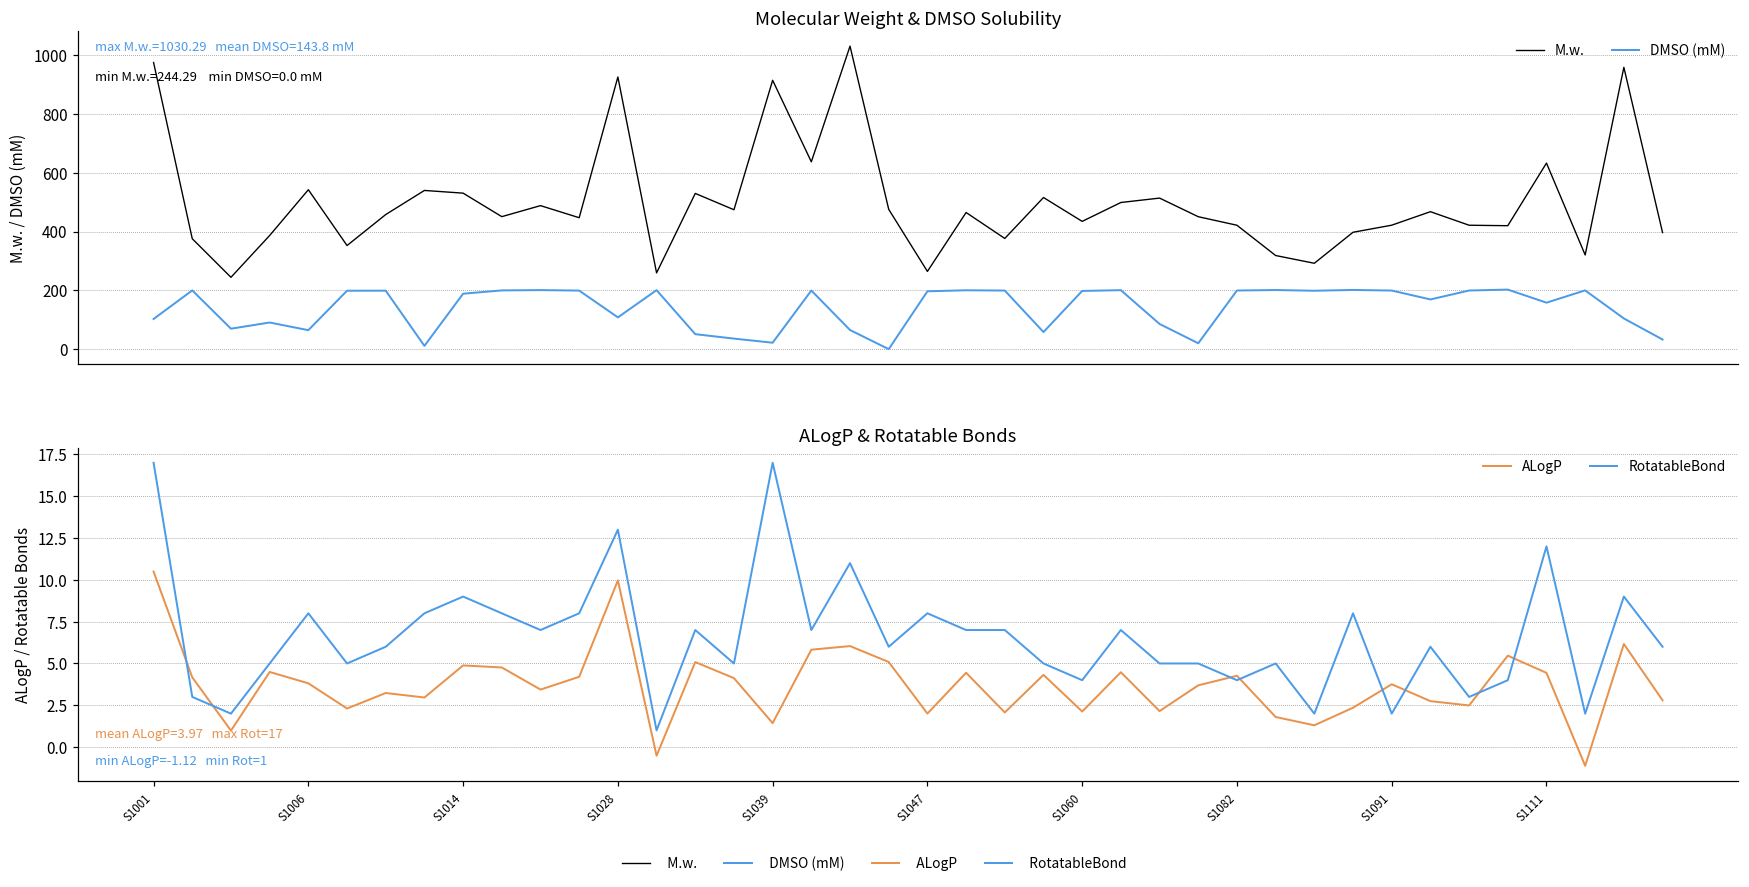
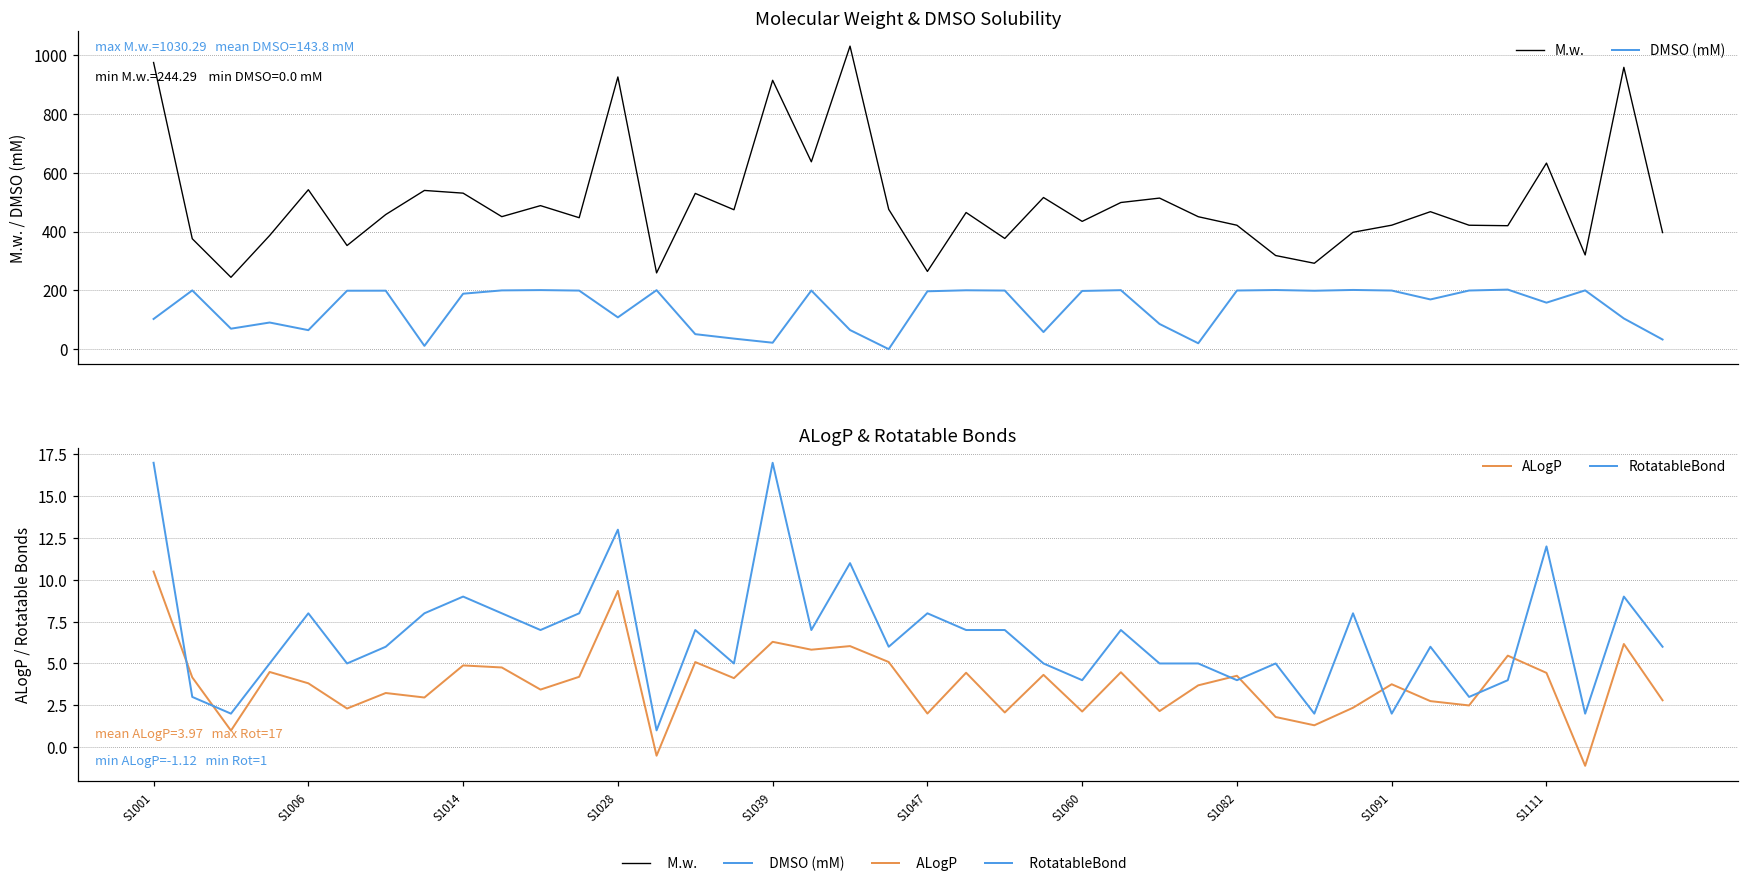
  {
    "ALogP & Rotatable Bonds": {
      "ALogP": {
        "S1001": 10.5,
        "S1006": 3.8,
        "S1014": 4.9,
-       "S1028": 10.0,
-       "S1039": 1.4,
+       "S1028": 9.3,
+       "S1039": 6.3,
        "S1047": 2.0,
        "S1060": 2.1,
        "S1082": 4.3,
        "S1091": 3.8,
        "S1111": 4.4
      },
      "RotatableBond": {
        "S1001": 17.0,
        "S1006": 8.0,
        "S1014": 9.0,
        "S1028": 13.0,
        "S1039": 17.0,
        "S1047": 8.0,
        "S1060": 4.0,
        "S1082": 4.0,
        "S1091": 2.0,
        "S1111": 12.0
      }
    }
  }
